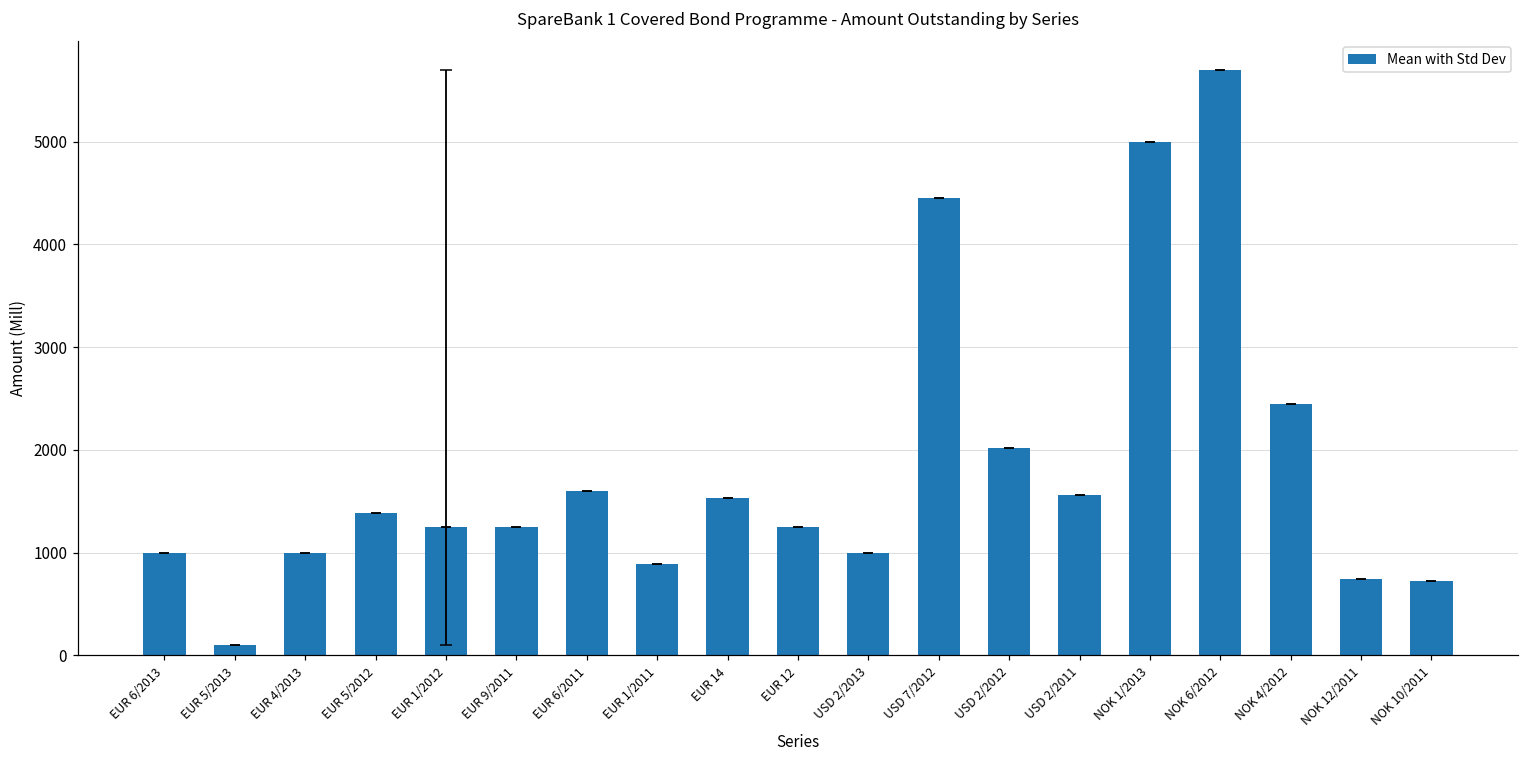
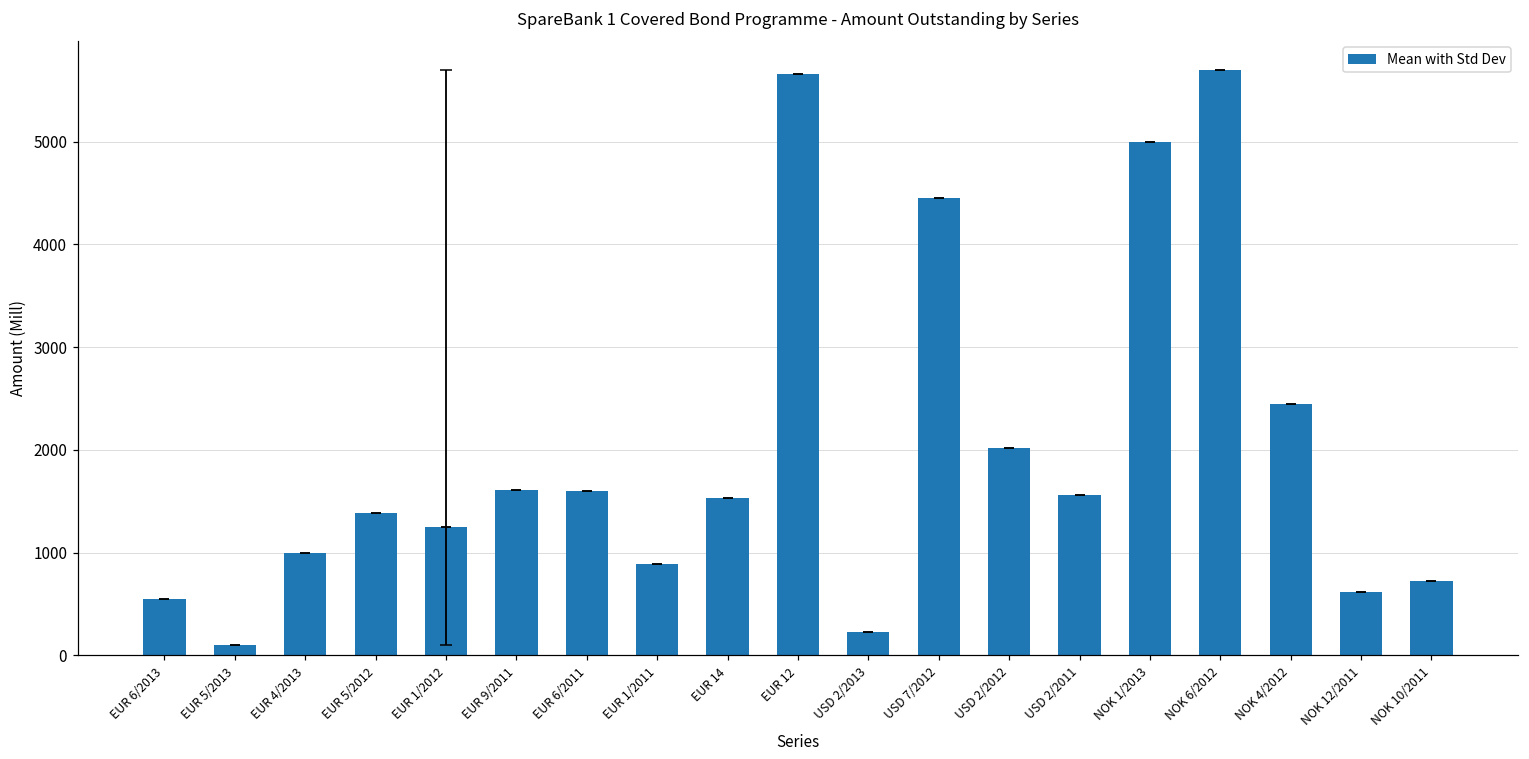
  {
    "Mean with Std Dev": {
-     "EUR 6/2013": 1000,
+     "EUR 6/2013": 600,
      "EUR 5/2013": 100,
      "EUR 4/2013": 1000,
      "EUR 5/2012": 1400,
      "EUR 1/2012": 1300,
-     "EUR 9/2011": 1300,
+     "EUR 9/2011": 1600,
      "EUR 6/2011": 1600,
      "EUR 1/2011": 900,
      "EUR 14": 1500,
-     "EUR 12": 1300,
-     "USD 2/2013": 1000,
+     "EUR 12": 5700,
+     "USD 2/2013": 200,
      "USD 7/2012": 4500,
      "USD 2/2012": 2000,
      "USD 2/2011": 1600,
      "NOK 1/2013": 5000,
      "NOK 6/2012": 5700,
      "NOK 4/2012": 2500,
-     "NOK 12/2011": 700,
+     "NOK 12/2011": 600,
      "NOK 10/2011": 700
    }
  }
